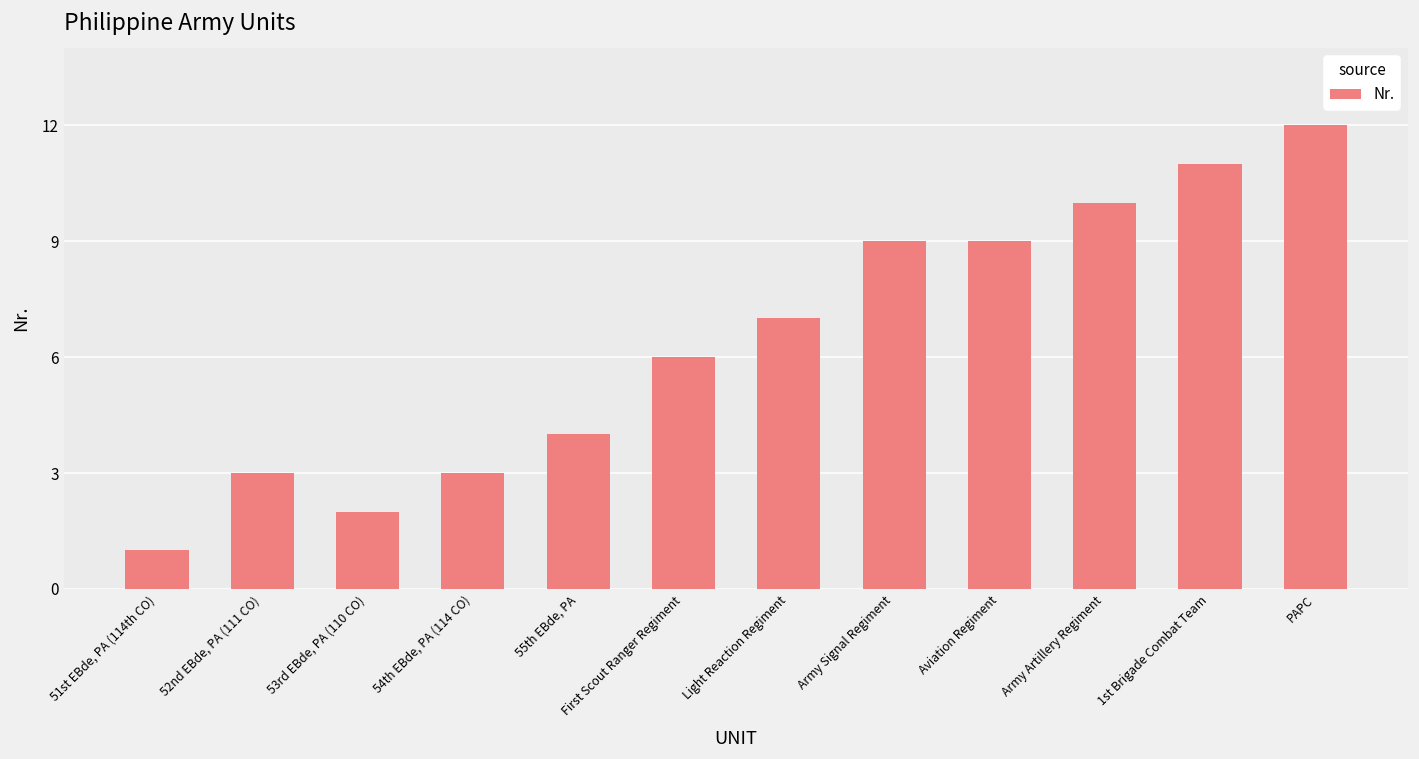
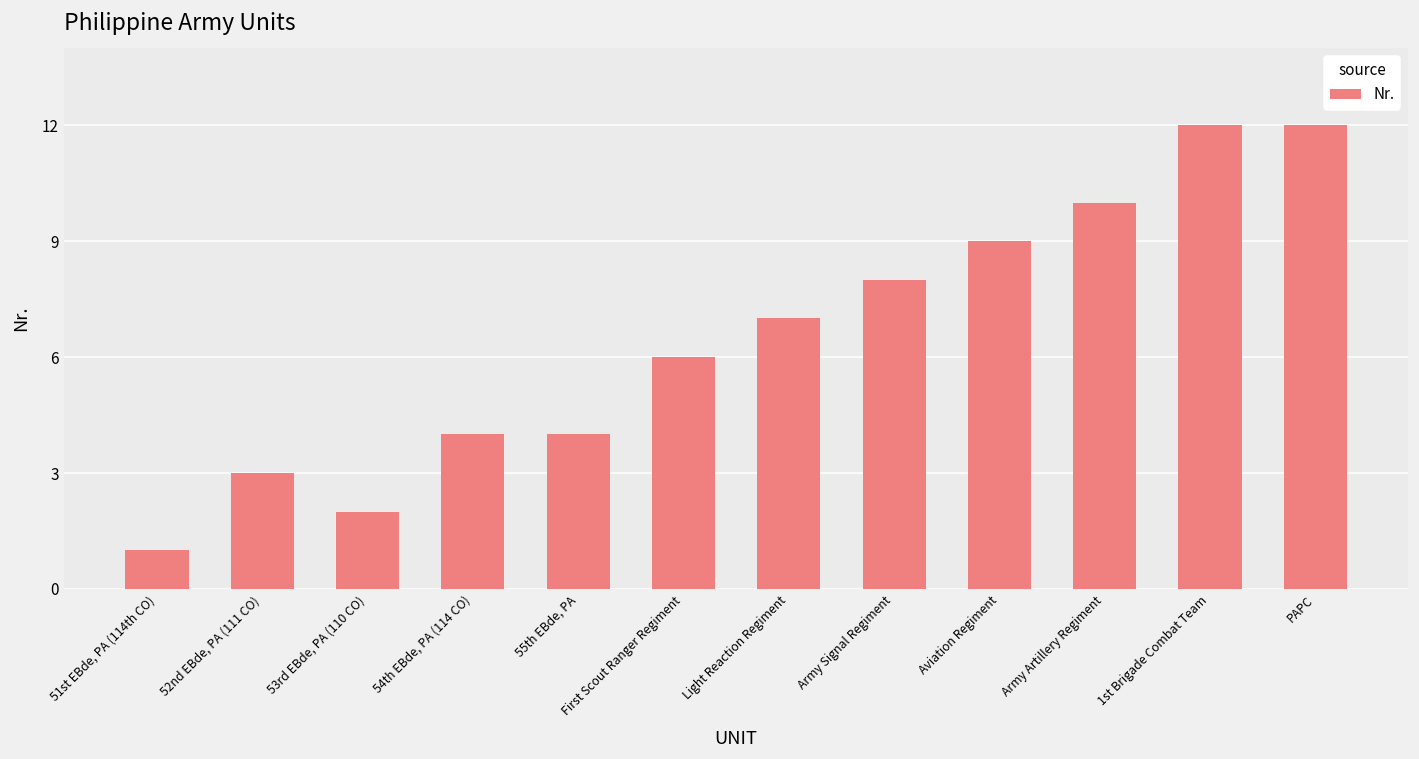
  {
    "51st EBde, PA (114th CO)": 1,
    "52nd EBde, PA (111 CO)": 3,
    "53rd EBde, PA (110 CO)": 2,
-   "54th EBde, PA (114 CO)": 3,
+   "54th EBde, PA (114 CO)": 4,
    "55th EBde, PA": 4,
    "First Scout Ranger Regiment": 6,
    "Light Reaction Regiment": 7,
-   "Army Signal Regiment": 9,
+   "Army Signal Regiment": 8,
    "Aviation Regiment": 9,
    "Army Artillery Regiment": 10,
-   "1st Brigade Combat Team": 11,
+   "1st Brigade Combat Team": 12,
    "PAPC": 12
  }
